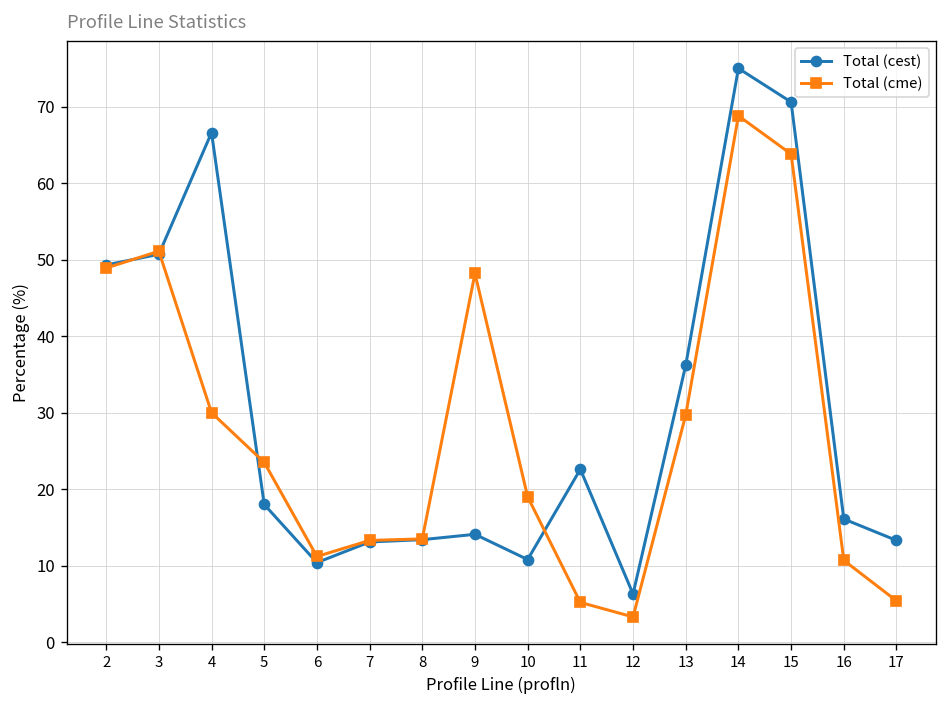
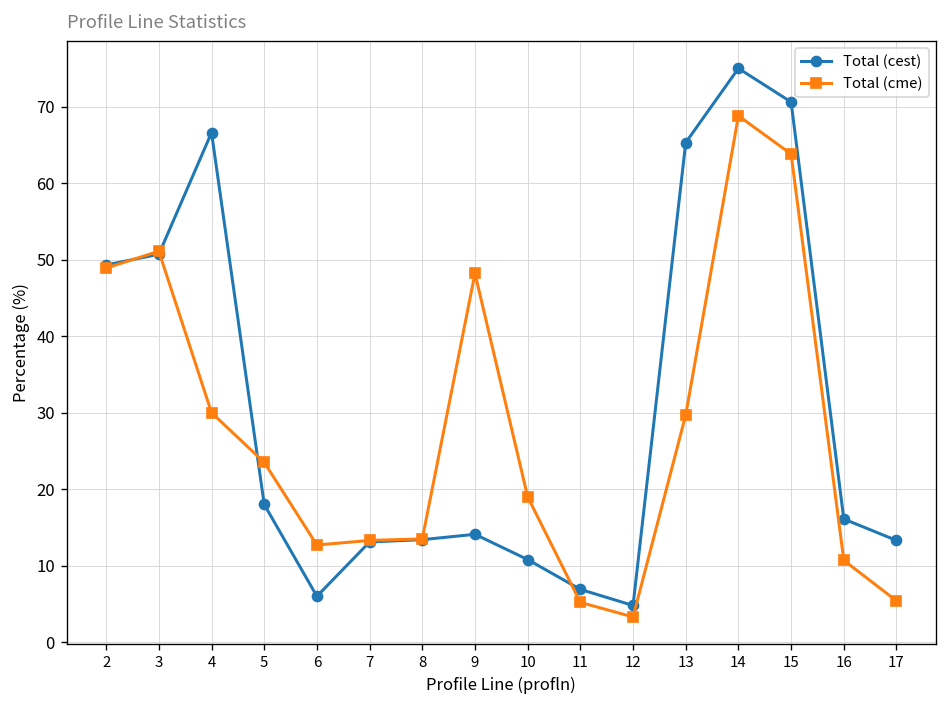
  {
    "Total (cest)": {
      "2": 49,
      "4": 67,
      "5": 18,
-     "6": 10,
+     "6": 6,
      "9": 14,
      "10": 11,
-     "11": 23,
-     "12": 6,
-     "13": 36,
+     "11": 7,
+     "12": 5,
+     "13": 65,
      "14": 75,
      "15": 71,
      "16": 16,
      "17": 13
    },
    "Total (cme)": {
      "2": 49,
      "4": 30,
      "5": 24,
-     "6": 11,
+     "6": 13,
      "9": 48,
      "10": 19,
      "11": 5,
      "12": 3,
      "13": 30,
      "14": 69,
      "15": 64,
      "16": 11,
      "17": 5
    }
  }
